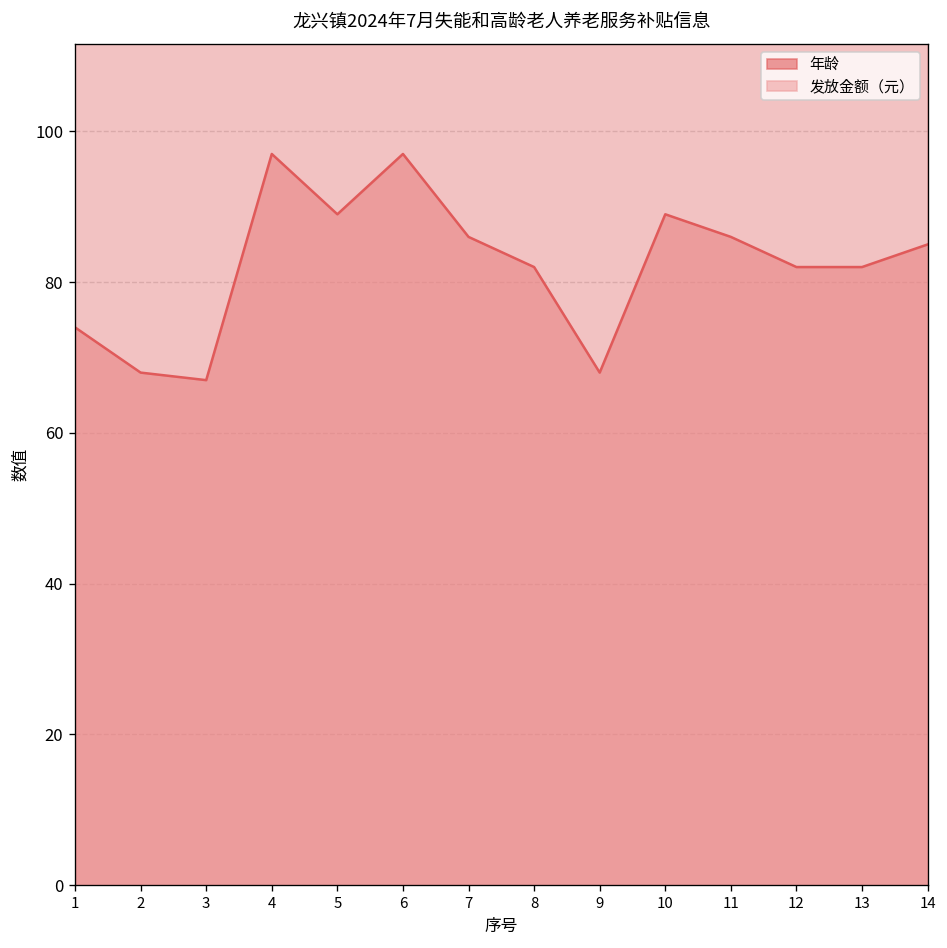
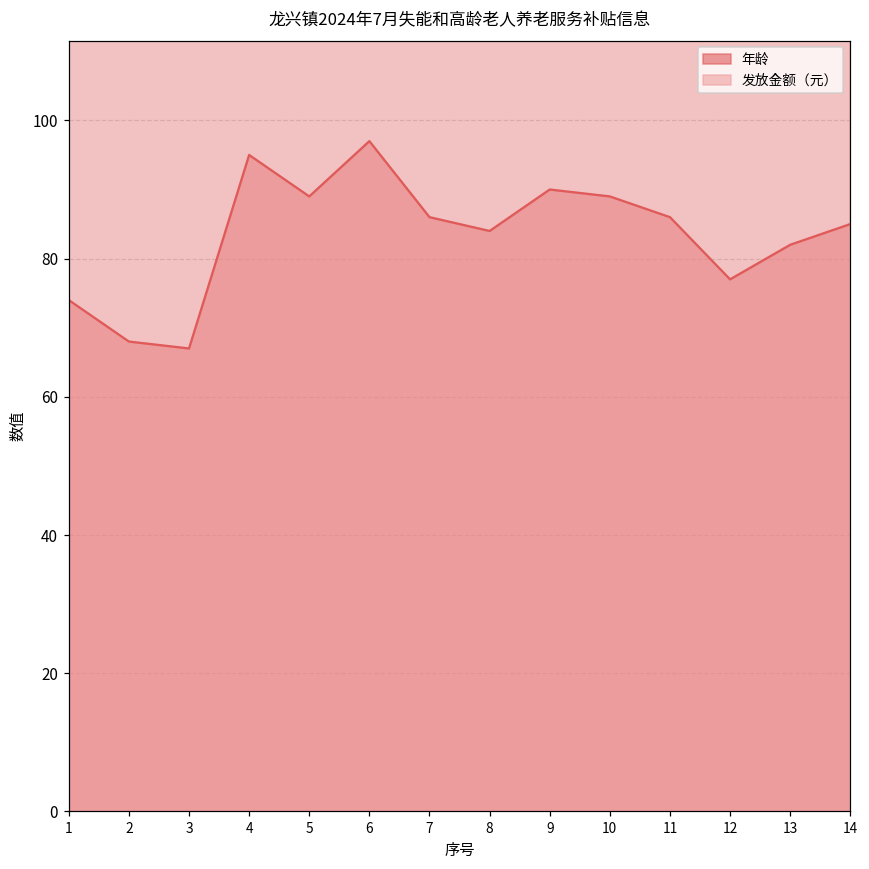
  {
    "年龄": {
      "1": 74,
      "2": 68,
      "3": 67,
-     "4": 97,
+     "4": 95,
      "5": 89,
      "6": 97,
      "7": 86,
-     "8": 82,
-     "9": 68,
+     "8": 84,
+     "9": 90,
      "10": 89,
      "11": 86,
-     "12": 82,
+     "12": 77,
      "13": 82,
      "14": 85
    }
  }
